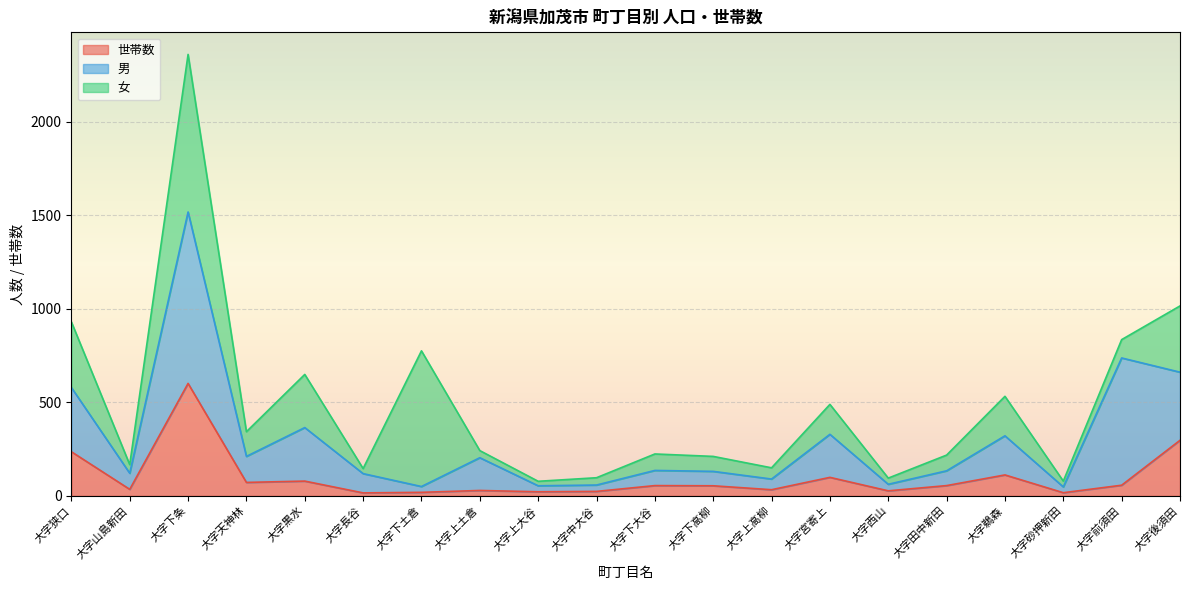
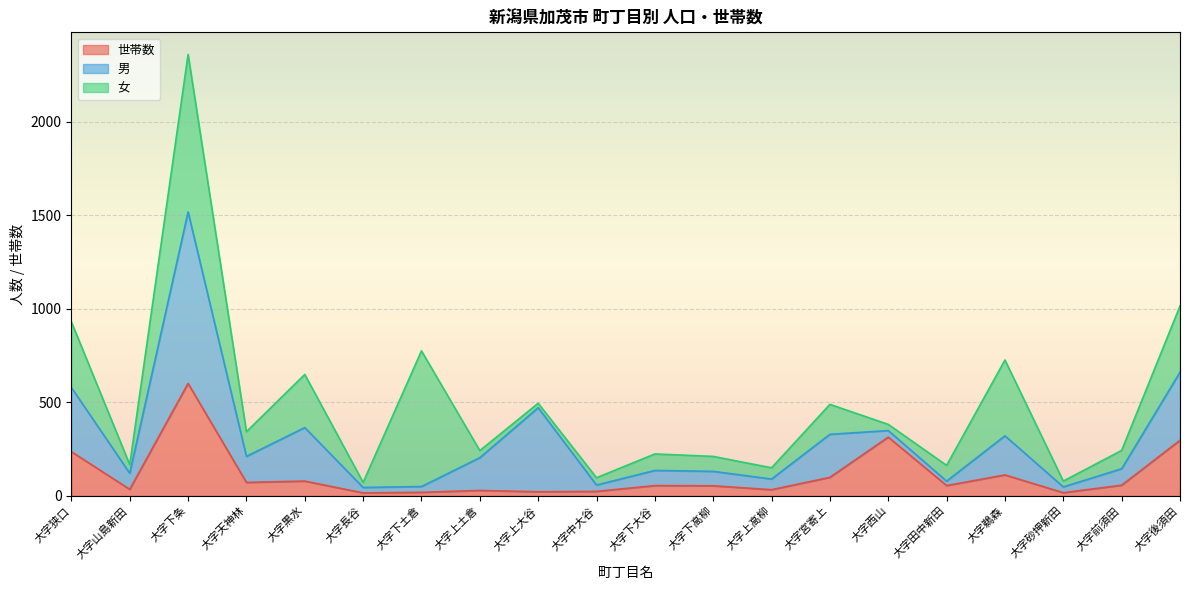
  {
    "世帯数": {
      "大字狭口": 240,
      "大字山島新田": 40,
      "大字下条": 600,
      "大字天神林": 70,
      "大字黒水": 80,
      "大字長谷": 20,
      "大字下土倉": 20,
      "大字上土倉": 30,
      "大字上大谷": 20,
      "大字中大谷": 20,
      "大字下大谷": 60,
      "大字下高柳": 50,
      "大字上高柳": 30,
      "大字宮寄上": 100,
-     "大字西山": 30,
+     "大字西山": 310,
      "大字田中新田": 60,
      "大字鵜森": 110,
      "大字砂押新田": 20,
      "大字前須田": 60,
      "大字後須田": 300
    },
    "男": {
      "大字狭口": 340,
      "大字山島新田": 90,
      "大字下条": 920,
      "大字天神林": 140,
      "大字黒水": 290,
-     "大字長谷": 100,
+     "大字長谷": 30,
      "大字下土倉": 30,
      "大字上土倉": 180,
-     "大字上大谷": 30,
+     "大字上大谷": 450,
      "大字中大谷": 30,
      "大字下大谷": 80,
      "大字下高柳": 80,
      "大字上高柳": 60,
      "大字宮寄上": 230,
      "大字西山": 40,
-     "大字田中新田": 80,
+     "大字田中新田": 20,
      "大字鵜森": 210,
      "大字砂押新田": 30,
-     "大字前須田": 680,
+     "大字前須田": 90,
      "大字後須田": 360
    },
    "女": {
      "大字狭口": 350,
      "大字山島新田": 50,
      "大字下条": 840,
      "大字天神林": 130,
      "大字黒水": 280,
      "大字長谷": 30,
      "大字下土倉": 730,
      "大字上土倉": 40,
      "大字上大谷": 20,
      "大字中大谷": 40,
      "大字下大谷": 90,
      "大字下高柳": 80,
      "大字上高柳": 60,
      "大字宮寄上": 160,
      "大字西山": 30,
      "大字田中新田": 80,
-     "大字鵜森": 210,
+     "大字鵜森": 410,
      "大字砂押新田": 30,
      "大字前須田": 100,
      "大字後須田": 350
    }
  }
